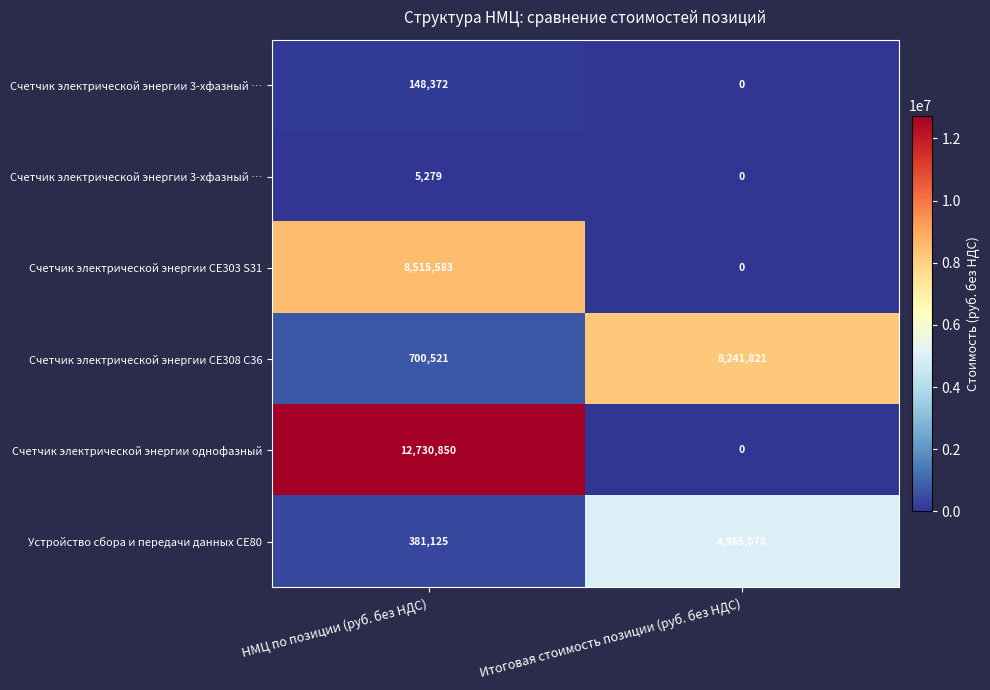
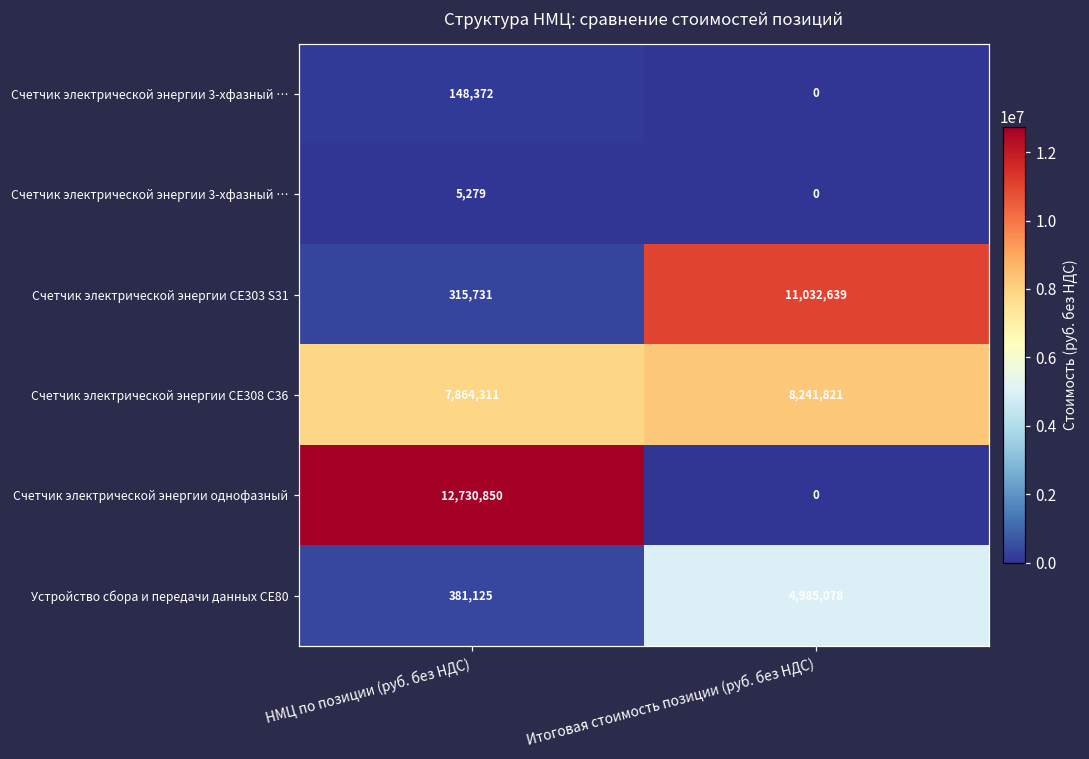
  {
    "Счетчик электрической энергии CE303 S31": {
-     "НМЦ по позиции (руб. без НДС)": "8,515,583",
-     "Итоговая стоимость позиции (руб. без НДС)": "0"
+     "НМЦ по позиции (руб. без НДС)": "315,731",
+     "Итоговая стоимость позиции (руб. без НДС)": "11,032,639"
    },
    "Счетчик электрической энергии CE308 C36": {
-     "НМЦ по позиции (руб. без НДС)": "700,521",
+     "НМЦ по позиции (руб. без НДС)": "7,864,311",
      "Итоговая стоимость позиции (руб. без НДС)": "8,241,821"
    },
    "Счетчик электрической энергии однофазный": {
      "НМЦ по позиции (руб. без НДС)": "12,730,850",
      "Итоговая стоимость позиции (руб. без НДС)": "0"
    },
    "Устройство сбора и передачи данных СЕ80": {
      "НМЦ по позиции (руб. без НДС)": "381,125"
    }
  }
